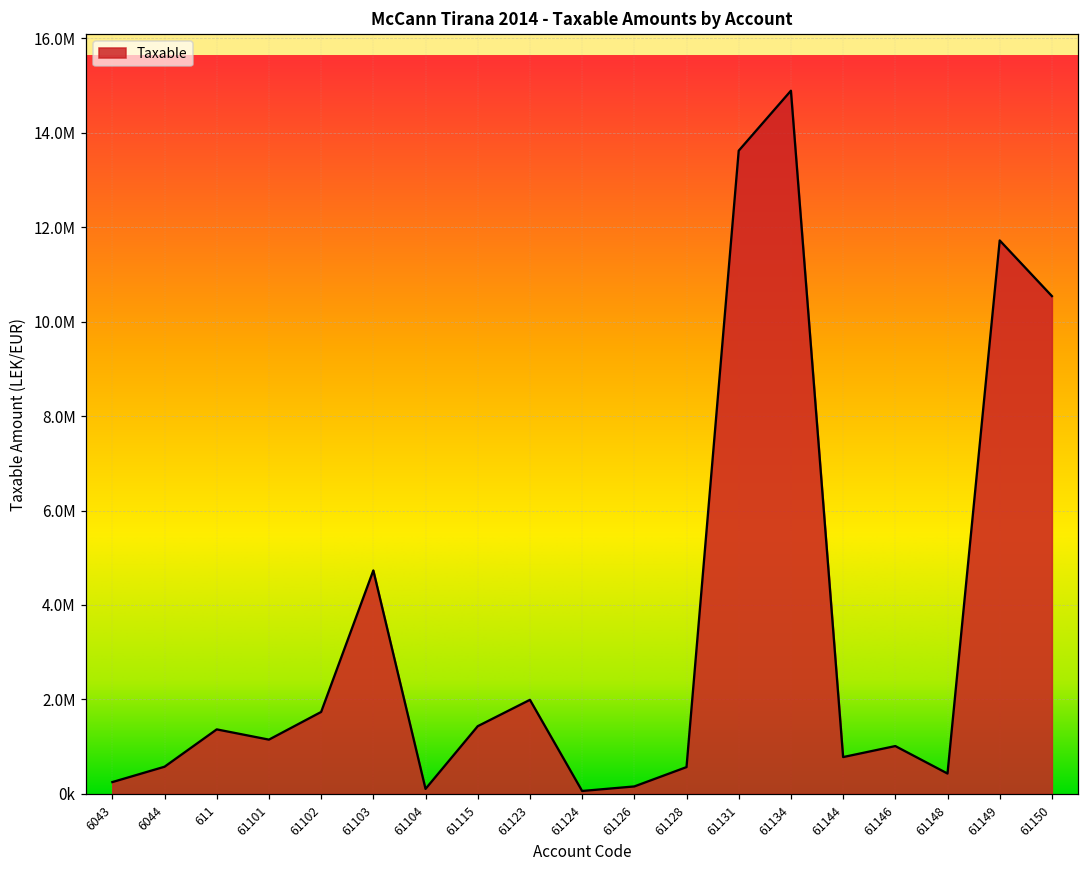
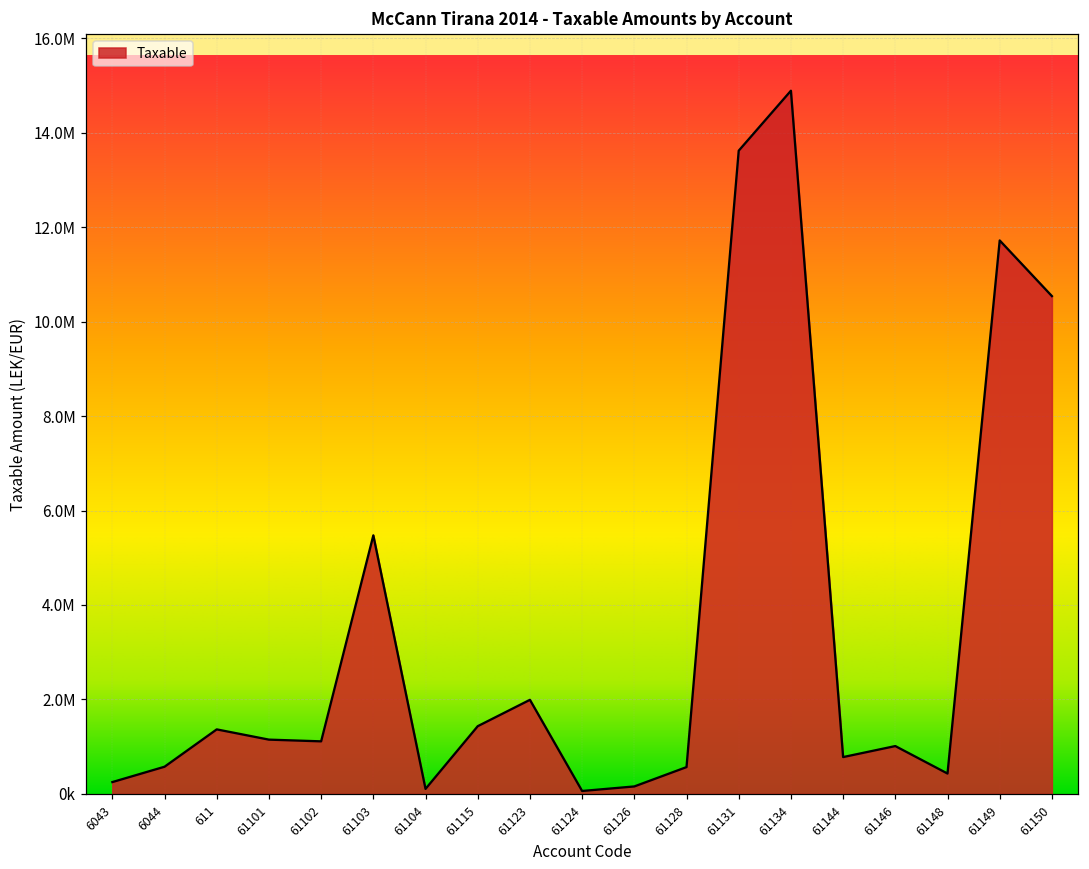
  {
    "6043": 300000,
    "6044": 600000,
    "611": 1400000,
    "61101": 1100000,
-   "61102": 1700000,
-   "61103": 4700000,
+   "61102": 1100000,
+   "61103": 5500000,
    "61104": 100000,
    "61115": 1400000,
    "61123": 2000000,
    "61124": 100000,
    "61126": 200000,
    "61128": 600000,
    "61131": 13600000,
    "61134": 14900000,
    "61144": 800000,
    "61146": 1000000,
    "61148": 400000,
    "61149": 11700000,
    "61150": 10500000
  }
